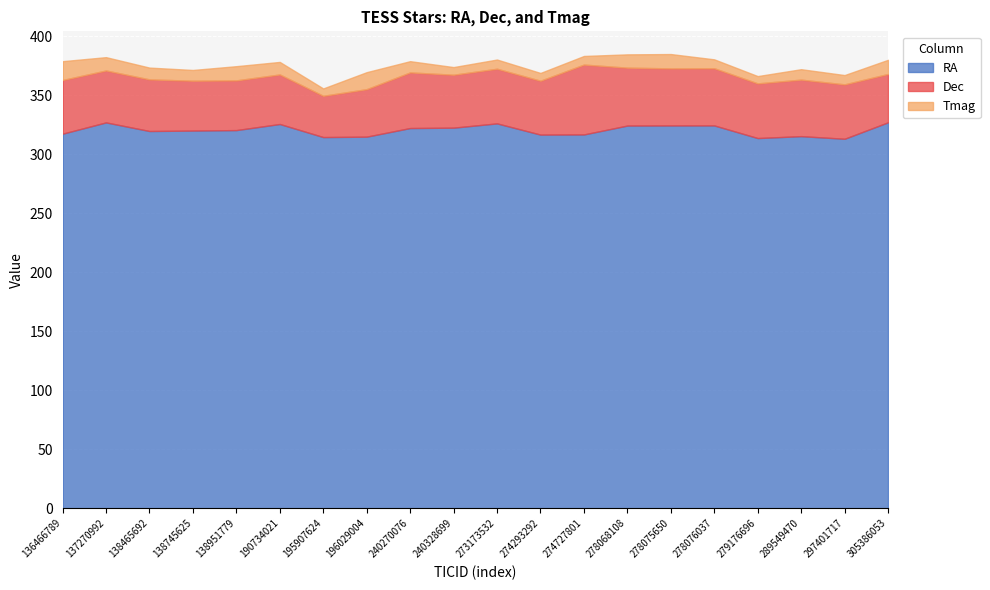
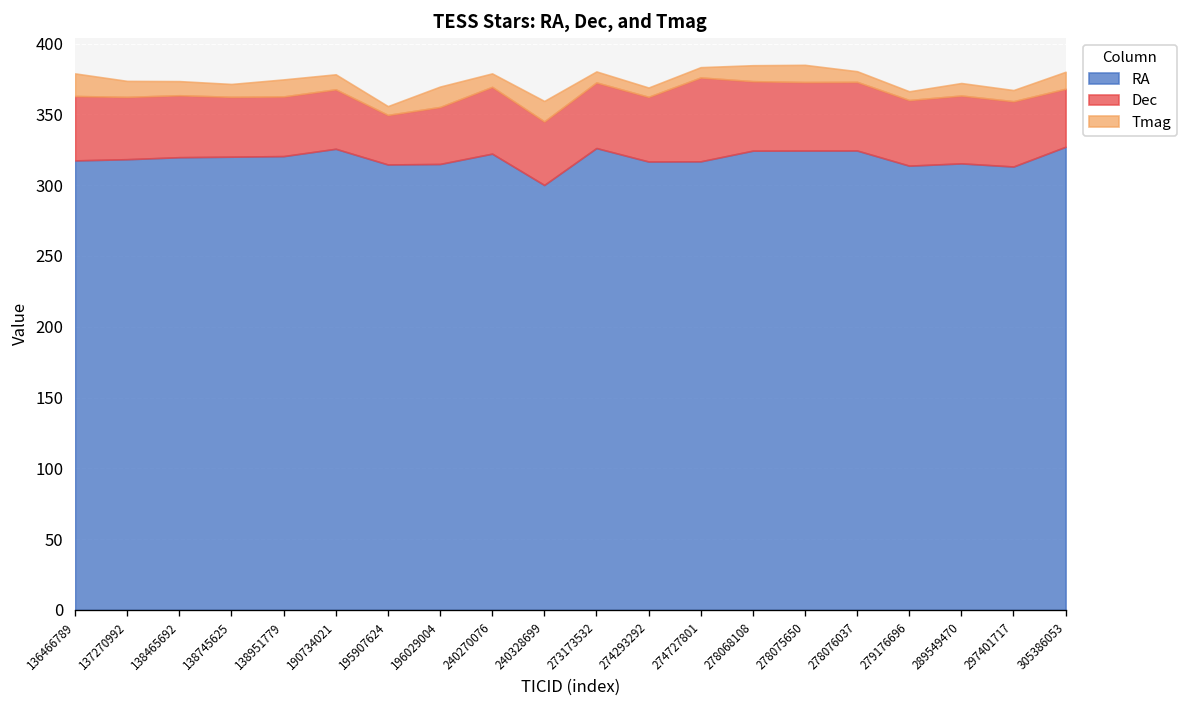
  {
    "RA": {
      "136466789": 317,
-     "137270992": 327,
+     "137270992": 318,
      "138465692": 320,
      "138745625": 320,
      "138951779": 321,
      "190734021": 326,
      "195907624": 315,
      "196029004": 315,
      "240270076": 322,
-     "240328699": 323,
+     "240328699": 300,
      "273173532": 326,
      "274293292": 317,
      "274727801": 317,
      "278068108": 324,
      "278075650": 324,
      "278076037": 324,
      "279176696": 314,
      "289549470": 315,
      "297401717": 313,
      "305386053": 327
    },
    "Dec": {
      "136466789": 46,
      "137270992": 44,
      "138465692": 44,
      "138745625": 42,
      "138951779": 42,
      "190734021": 42,
      "195907624": 35,
      "196029004": 40,
      "240270076": 47,
      "240328699": 45,
      "273173532": 46,
      "274293292": 46,
      "274727801": 59,
      "278068108": 49,
      "278075650": 48,
      "278076037": 48,
      "279176696": 46,
      "289549470": 48,
      "297401717": 46,
      "305386053": 41
    },
    "Tmag": {
      "136466789": 16,
      "137270992": 11,
      "138465692": 10,
      "138745625": 9,
      "138951779": 12,
      "190734021": 11,
      "195907624": 6,
      "196029004": 14,
      "240270076": 10,
-     "240328699": 6,
+     "240328699": 14,
      "273173532": 8,
      "274293292": 7,
      "274727801": 7,
      "278068108": 11,
      "278075650": 12,
      "278076037": 8,
      "279176696": 6,
      "289549470": 9,
      "297401717": 8,
      "305386053": 12
    }
  }
